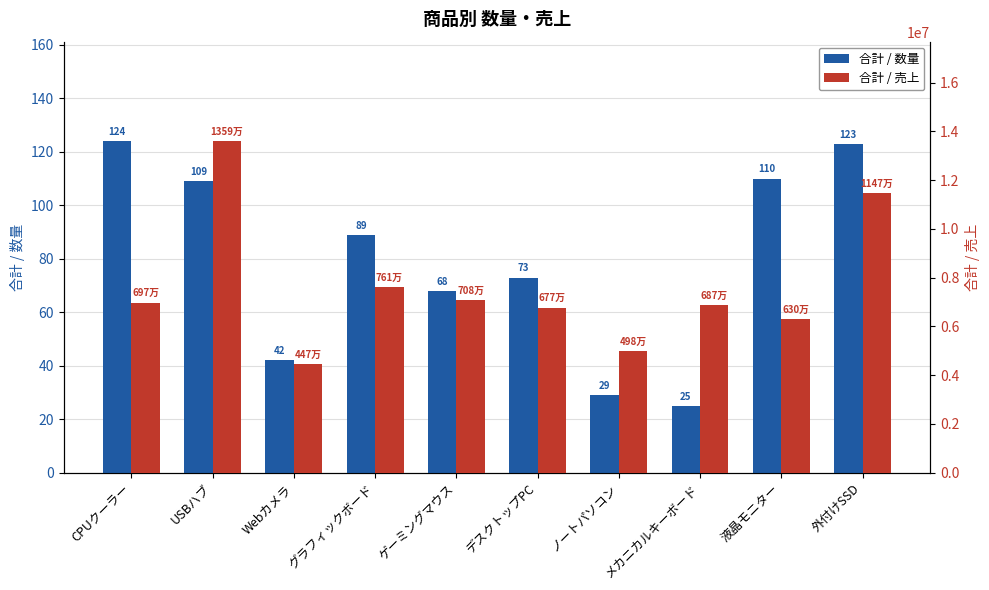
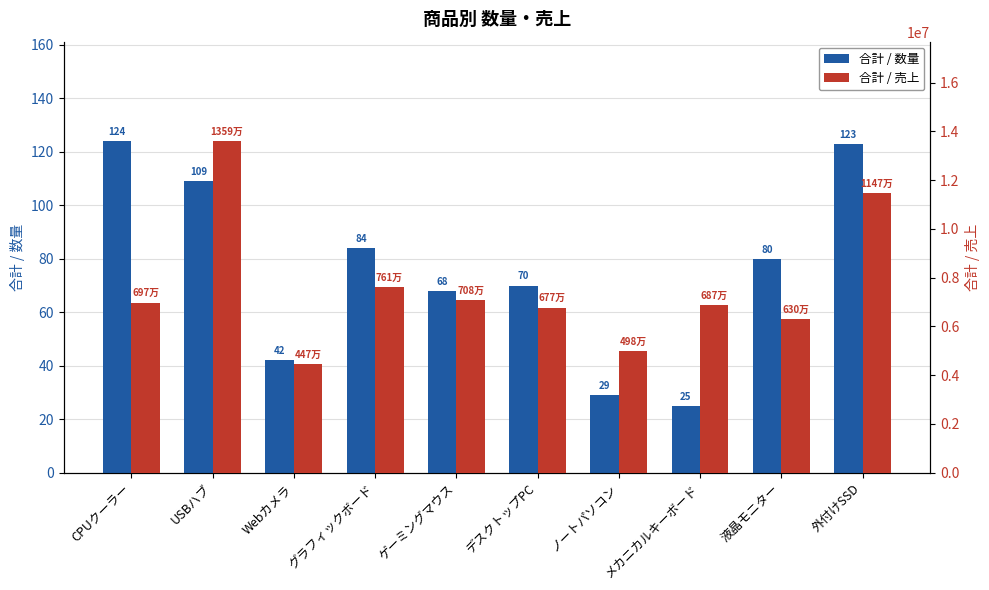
  {
    "合計 / 数量": {
      "CPUクーラー": 124,
      "USBハブ": 109,
      "Webカメラ": 42,
-     "グラフィックボード": 89,
+     "グラフィックボード": 84,
      "ゲーミングマウス": 68,
-     "デスクトップPC": 73,
+     "デスクトップPC": 70,
      "ノートパソコン": 29,
      "メカニカルキーボード": 25,
-     "液晶モニター": 110,
+     "液晶モニター": 80,
      "外付けSSD": 123
    }
  }
